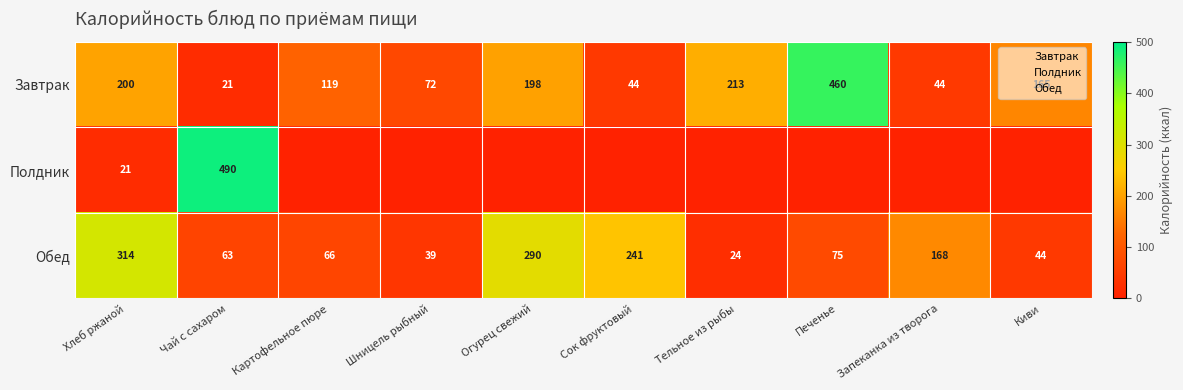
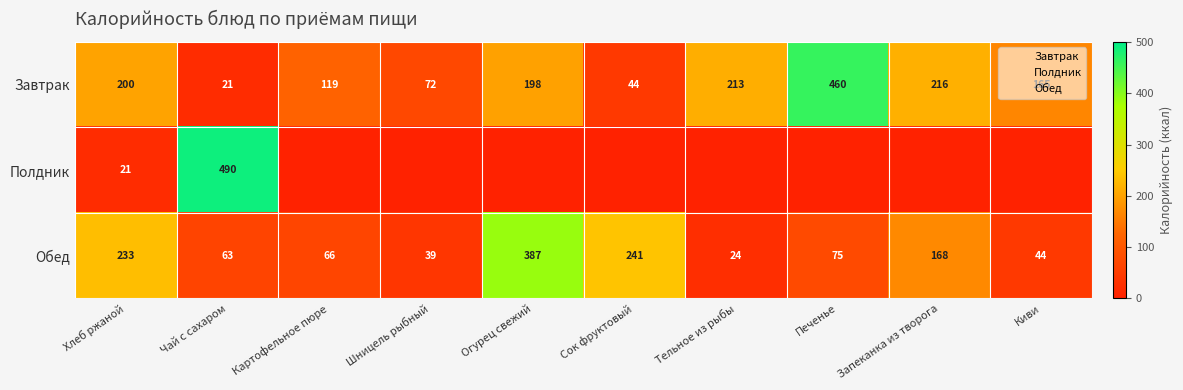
  {
    "Завтрак": {
      "Хлеб ржаной": 200,
      "Чай с сахаром": 21,
      "Картофельное пюре": 119,
      "Шницель рыбный": 72,
      "Огурец свежий": 198,
      "Сок фруктовый": 44,
      "Тельное из рыбы": 213,
      "Печенье": 460,
-     "Запеканка из творога": 44
+     "Запеканка из творога": 216
    },
    "Полдник": {
      "Хлеб ржаной": 21,
      "Чай с сахаром": 490
    },
    "Обед": {
-     "Хлеб ржаной": 314,
+     "Хлеб ржаной": 233,
      "Чай с сахаром": 63,
      "Картофельное пюре": 66,
      "Шницель рыбный": 39,
-     "Огурец свежий": 290,
+     "Огурец свежий": 387,
      "Сок фруктовый": 241,
      "Тельное из рыбы": 24,
      "Печенье": 75,
      "Запеканка из творога": 168,
      "Киви": 44
    }
  }
